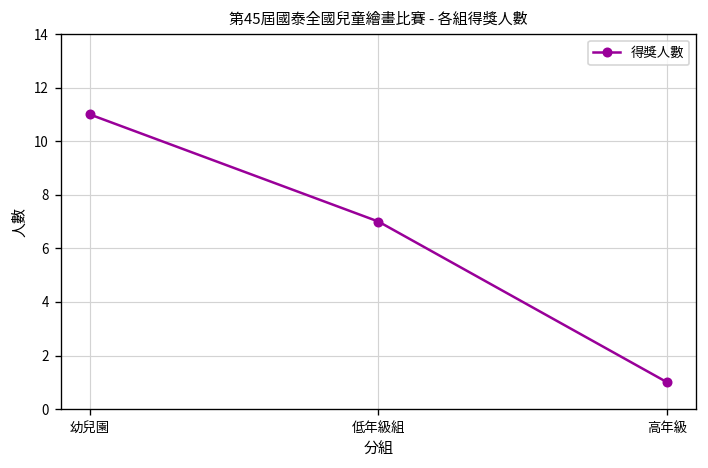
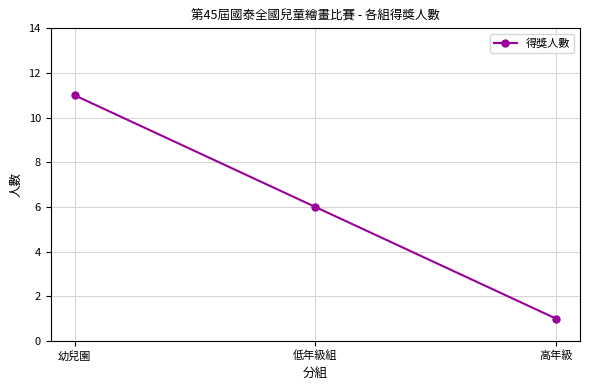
  {
    "幼兒園": 11,
-   "低年級組": 7,
+   "低年級組": 6,
    "高年級": 1
  }
